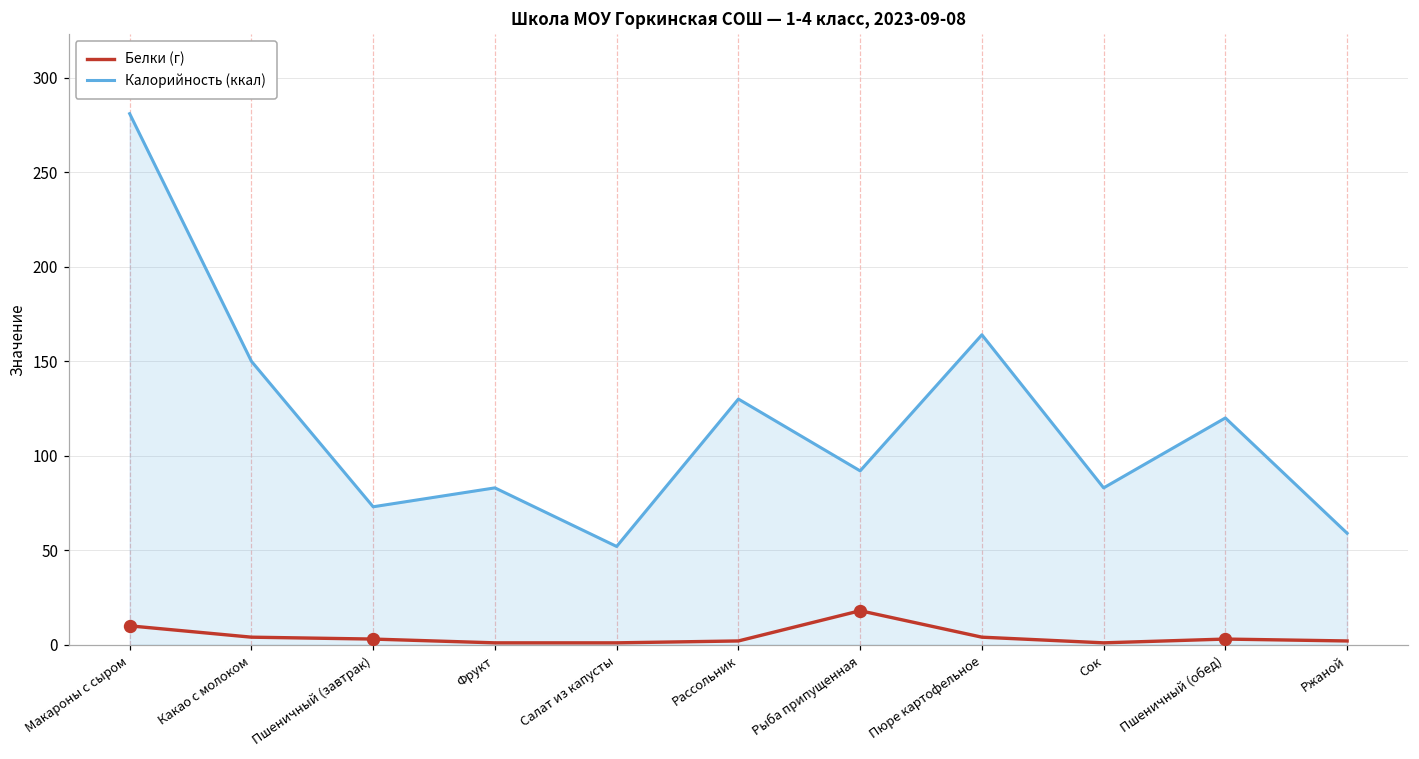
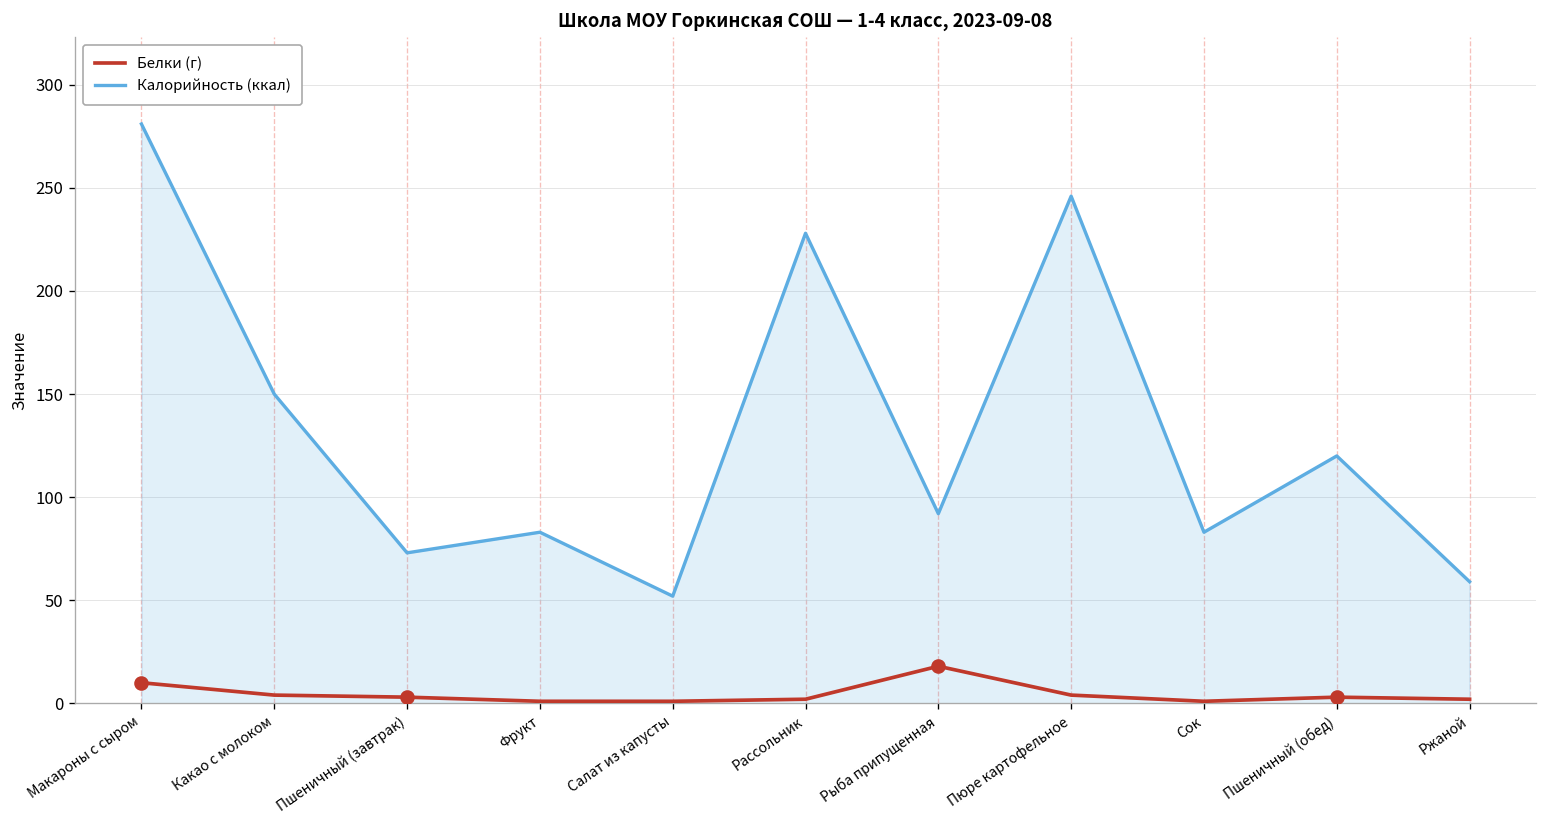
  {
    "Калорийность (ккал)": {
      "Макароны с сыром": 281,
      "Какао с молоком": 150,
      "Пшеничный (завтрак)": 73,
      "Фрукт": 83,
      "Салат из капусты": 52,
-     "Рассольник": 130,
+     "Рассольник": 228,
      "Рыба припущенная": 92,
-     "Пюре картофельное": 164,
+     "Пюре картофельное": 246,
      "Сок": 83,
      "Пшеничный (обед)": 120,
      "Ржаной": 59
    }
  }
